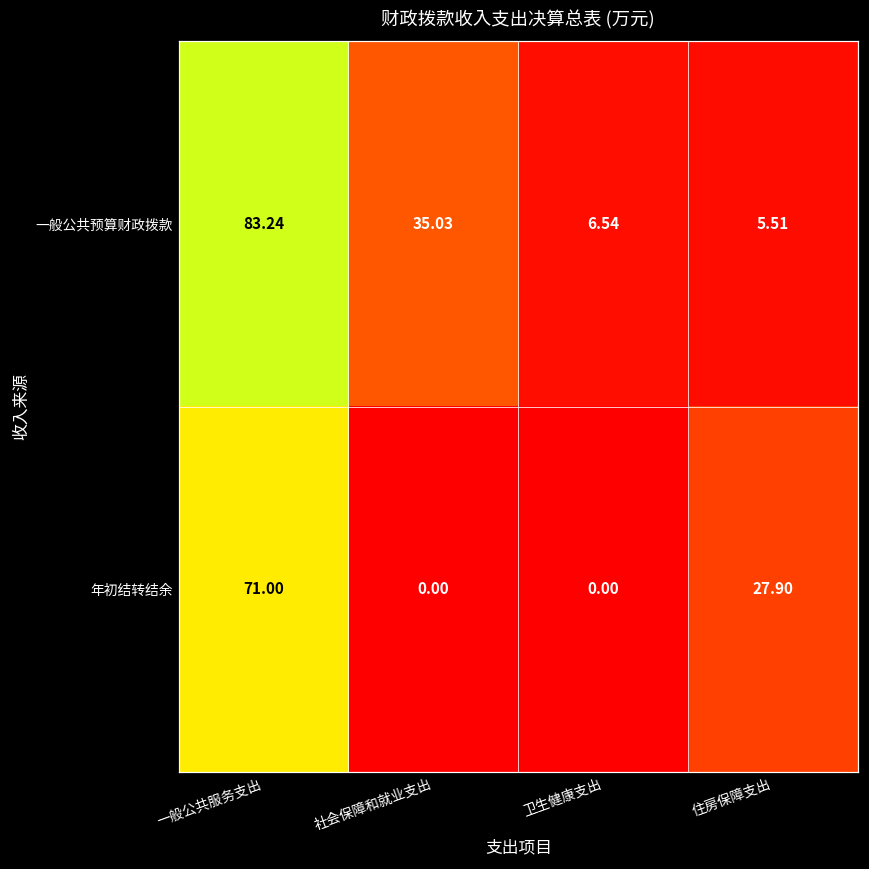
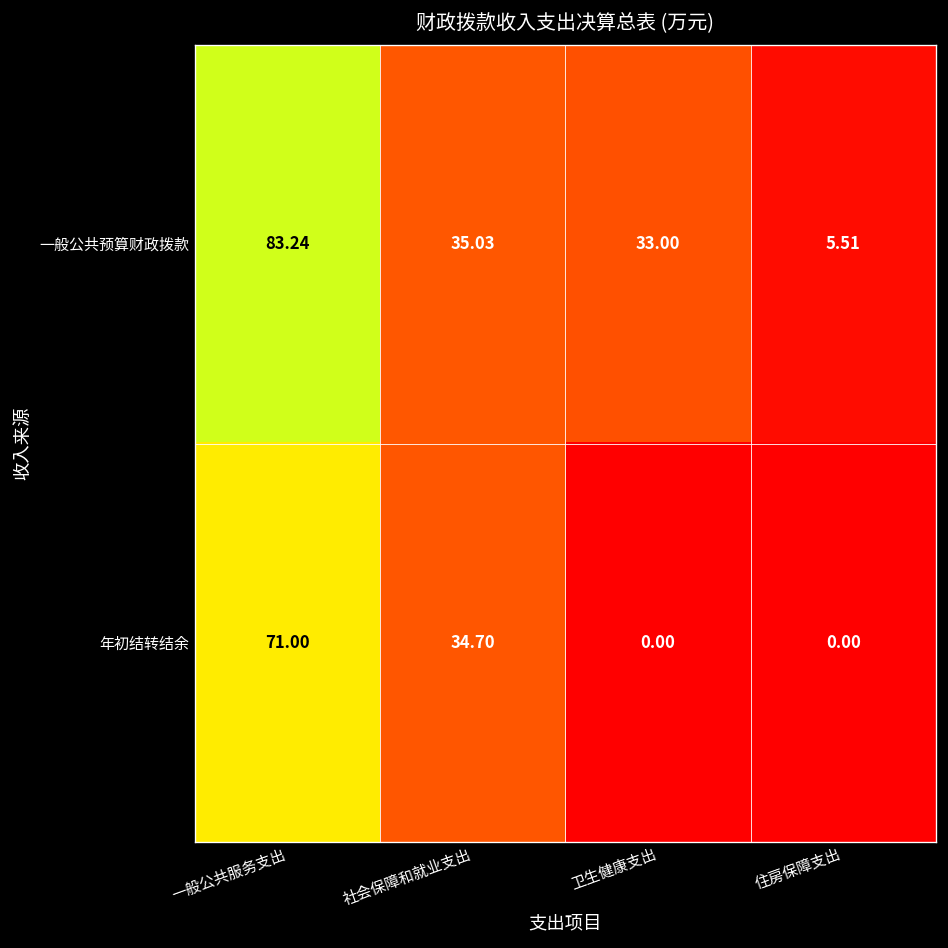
  {
    "一般公共预算财政拨款": {
      "一般公共服务支出": 83.24,
      "社会保障和就业支出": 35.03,
-     "卫生健康支出": 6.54,
+     "卫生健康支出": 33.00,
      "住房保障支出": 5.51
    },
    "年初结转结余": {
      "一般公共服务支出": 71.00,
-     "社会保障和就业支出": 0.00,
+     "社会保障和就业支出": 34.70,
      "卫生健康支出": 0.00,
-     "住房保障支出": 27.90
+     "住房保障支出": 0.00
    }
  }
